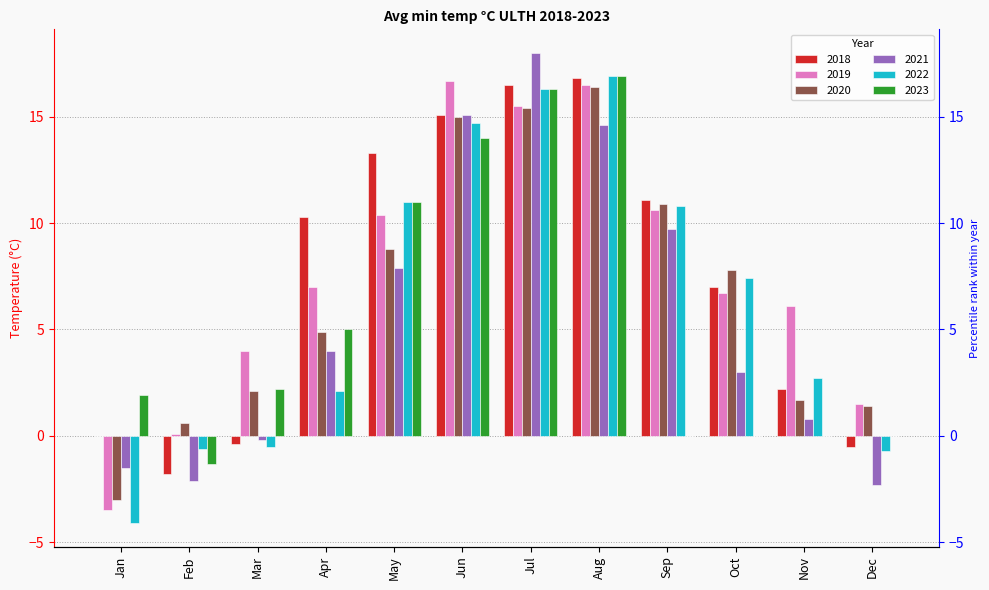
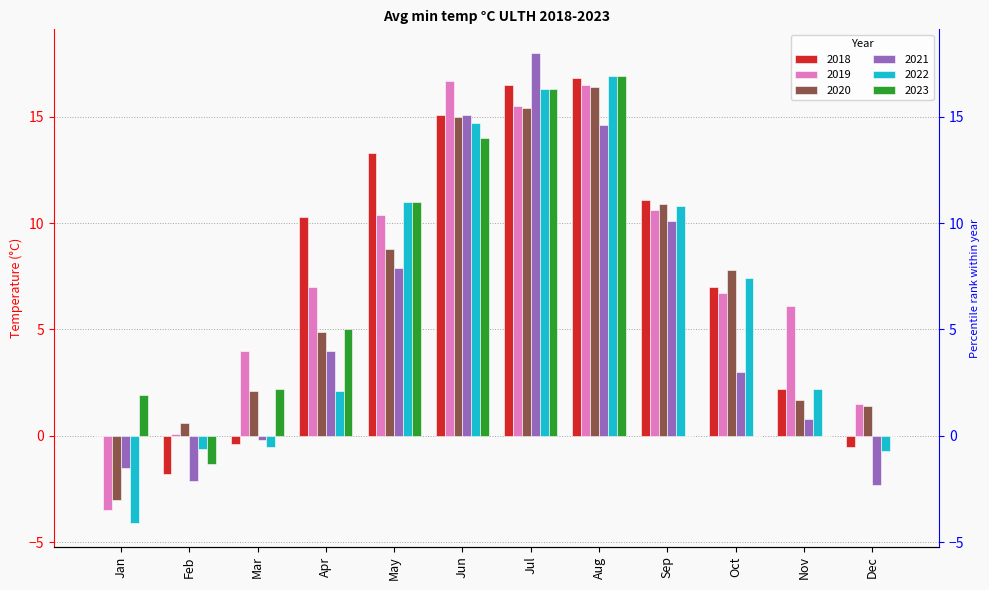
  {
    "2018": {
      "Jan": 0.0,
      "Feb": -1.8,
      "Mar": -0.4,
      "Apr": 10.3,
      "May": 13.3,
      "Jun": 15.1,
      "Jul": 16.5,
      "Aug": 16.8,
      "Sep": 11.1,
      "Oct": 7.0,
      "Nov": 2.2,
      "Dec": -0.5
    },
    "2019": {
      "Jan": -3.5,
      "Mar": 4.0,
      "Apr": 7.0,
      "May": 10.4,
      "Jun": 16.7,
      "Jul": 15.5,
      "Aug": 16.5,
      "Sep": 10.6,
      "Oct": 6.7,
      "Nov": 6.1,
      "Dec": 1.5
    },
    "2020": {
      "Jan": -3.0,
      "Feb": 0.6,
      "Mar": 2.1,
      "Apr": 4.9,
      "May": 8.8,
      "Jun": 15.0,
      "Jul": 15.4,
      "Aug": 16.4,
      "Sep": 10.9,
      "Oct": 7.8,
      "Nov": 1.7,
      "Dec": 1.4
    },
    "2021": {
      "Jan": -1.5,
      "Feb": -2.1,
      "Mar": -0.2,
      "Apr": 4.0,
      "May": 7.9,
      "Jun": 15.1,
      "Jul": 18.0,
      "Aug": 14.6,
-     "Sep": 9.7,
+     "Sep": 10.1,
      "Oct": 3.0,
      "Nov": 0.8,
      "Dec": -2.3
    },
    "2022": {
      "Jan": -4.1,
      "Feb": -0.6,
      "Mar": -0.5,
      "Apr": 2.1,
      "May": 11.0,
      "Jun": 14.7,
      "Jul": 16.3,
      "Aug": 16.9,
      "Sep": 10.8,
      "Oct": 7.4,
-     "Nov": 2.7,
+     "Nov": 2.2,
      "Dec": -0.7
    },
    "2023": {
      "Jan": 1.9,
      "Feb": -1.3,
      "Mar": 2.2,
      "Apr": 5.0,
      "May": 11.0,
      "Jun": 14.0,
      "Jul": 16.3,
      "Aug": 16.9,
      "Sep": 0.0,
      "Oct": 0.0,
      "Nov": 0.0,
      "Dec": 0.0
    }
  }
